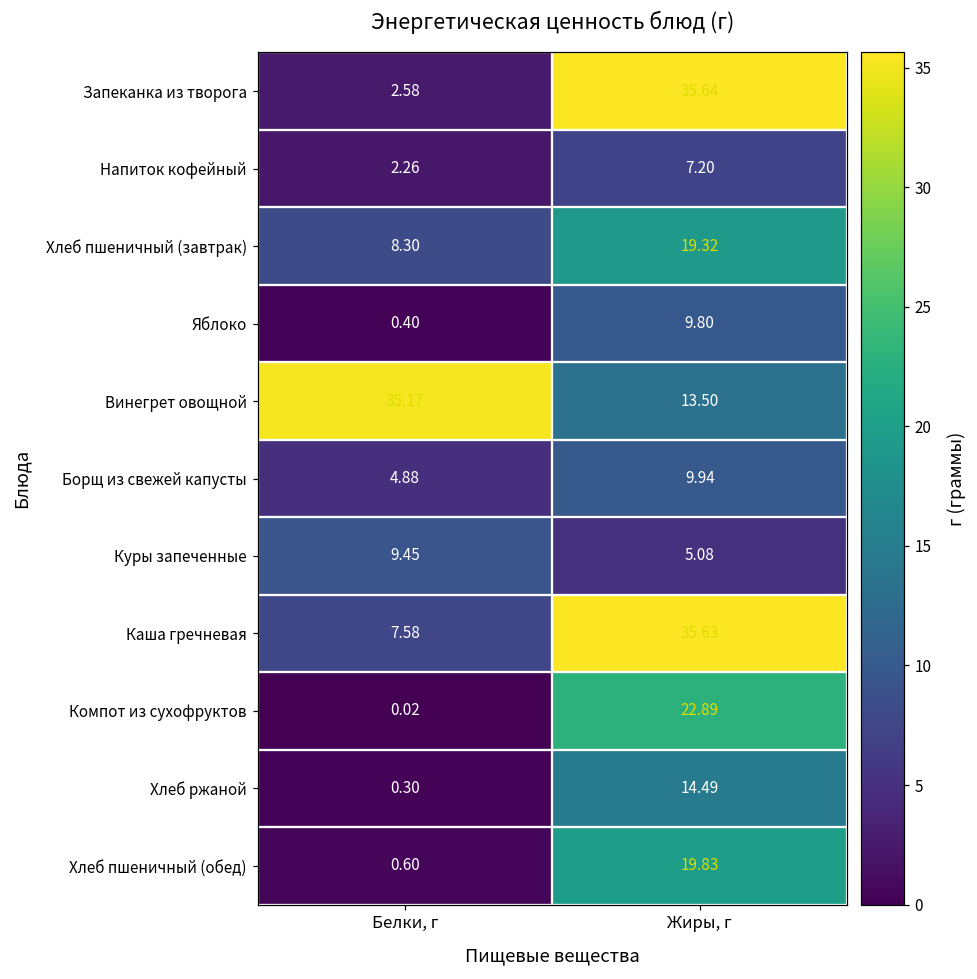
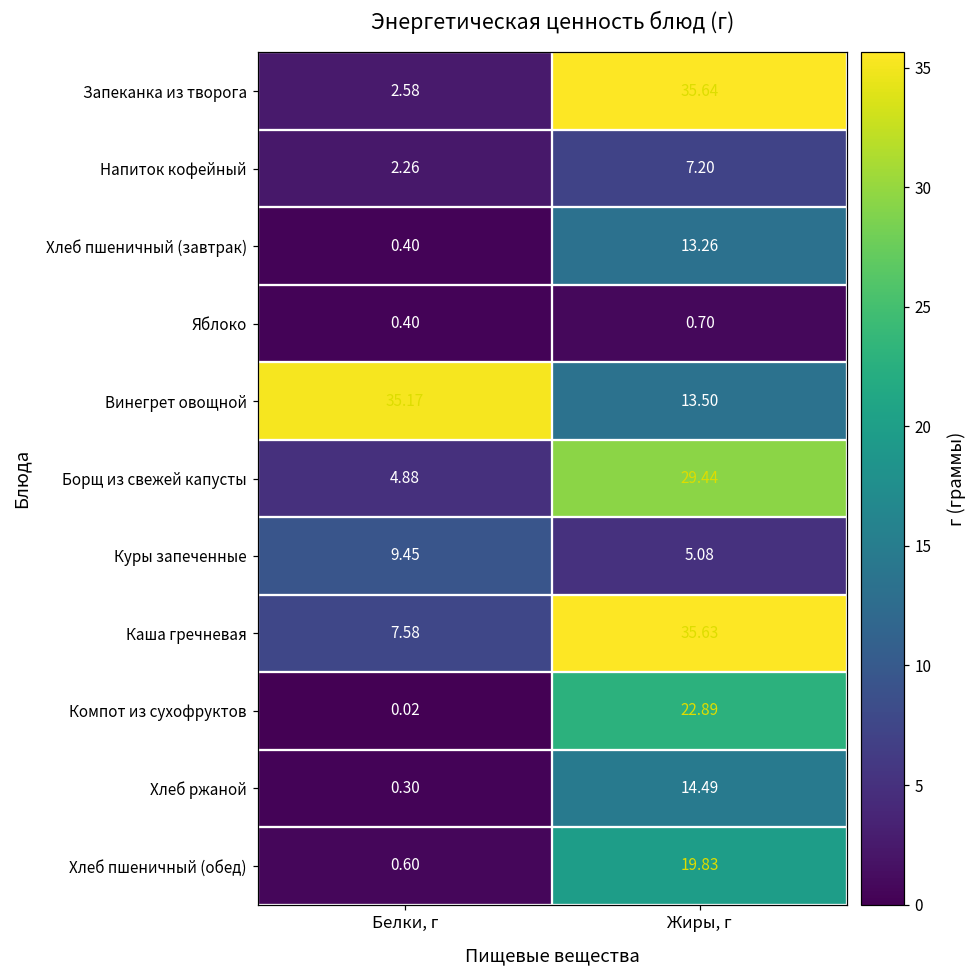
  {
    "Запеканка из творога": {
      "Белки, г": 2.58
    },
    "Напиток кофейный": {
      "Белки, г": 2.26,
      "Жиры, г": 7.20
    },
    "Хлеб пшеничный (завтрак)": {
-     "Белки, г": 8.30,
-     "Жиры, г": 19.32
+     "Белки, г": 0.40,
+     "Жиры, г": 13.26
    },
    "Яблоко": {
      "Белки, г": 0.40,
-     "Жиры, г": 9.80
+     "Жиры, г": 0.70
    },
    "Винегрет овощной": {
      "Жиры, г": 13.50
    },
    "Борщ из свежей капусты": {
      "Белки, г": 4.88,
-     "Жиры, г": 9.94
+     "Жиры, г": 29.44
    },
    "Куры запеченные": {
      "Белки, г": 9.45,
      "Жиры, г": 5.08
    },
    "Каша гречневая": {
      "Белки, г": 7.58
    },
    "Компот из сухофруктов": {
      "Белки, г": 0.02,
      "Жиры, г": 22.89
    },
    "Хлеб ржаной": {
      "Белки, г": 0.30,
      "Жиры, г": 14.49
    },
    "Хлеб пшеничный (обед)": {
      "Белки, г": 0.60,
      "Жиры, г": 19.83
    }
  }
